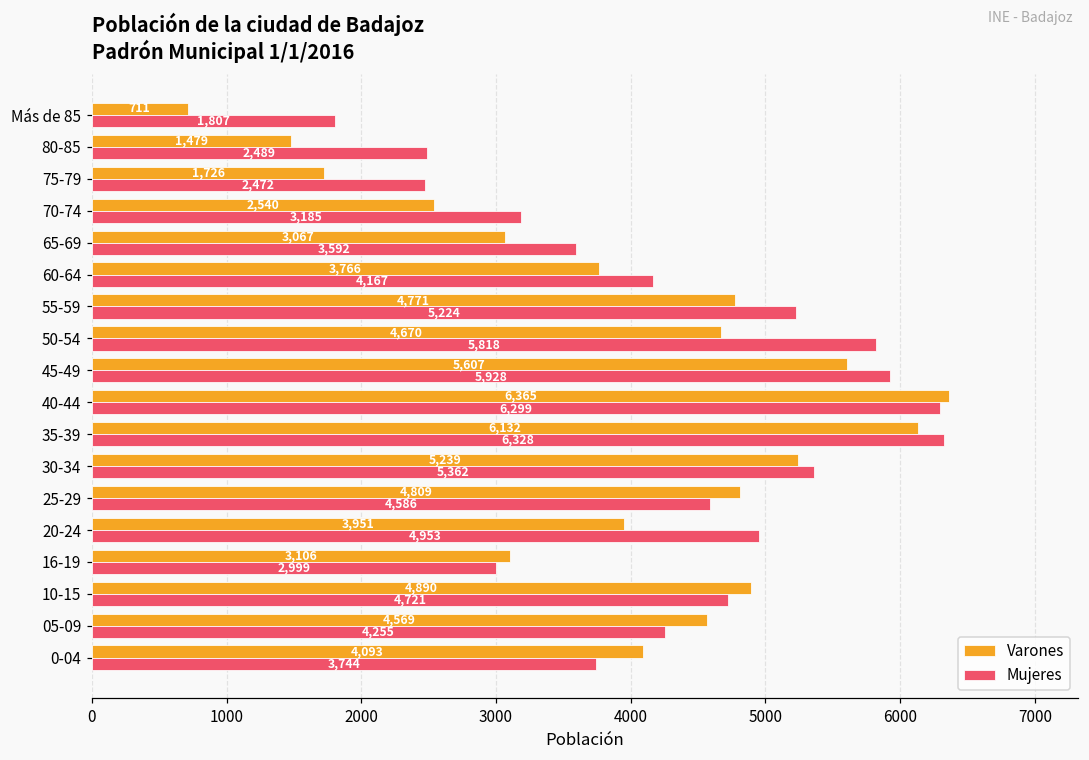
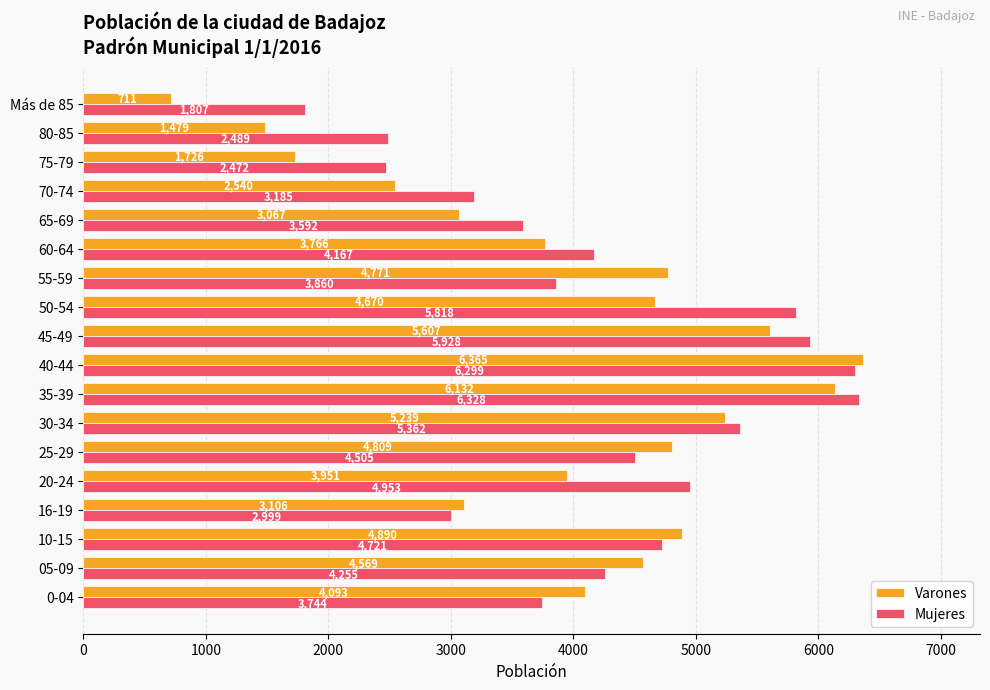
  {
    "Varones": {
      "Más de 85": "711",
      "80-85": "1,479",
      "75-79": "1,726",
      "70-74": "2,540",
      "65-69": "3,067",
      "60-64": "3,766",
      "55-59": "4,771",
      "50-54": "4,670",
      "45-49": "5,607",
      "40-44": "6,365",
      "35-39": "6,132",
      "30-34": "5,239",
      "25-29": "4,809",
      "20-24": "3,951",
      "16-19": "3,106",
      "10-15": "4,890",
      "05-09": "4,569",
      "0-04": "4,093"
    },
    "Mujeres": {
      "Más de 85": "1,807",
      "80-85": "2,489",
      "75-79": "2,472",
      "70-74": "3,185",
      "65-69": "3,592",
      "60-64": "4,167",
-     "55-59": "5,224",
+     "55-59": "3,860",
      "50-54": "5,818",
      "45-49": "5,928",
      "40-44": "6,299",
      "35-39": "6,328",
      "30-34": "5,362",
-     "25-29": "4,586",
+     "25-29": "4,505",
      "20-24": "4,953",
      "16-19": "2,999",
      "10-15": "4,721",
      "05-09": "4,255",
      "0-04": "3,744"
    }
  }
